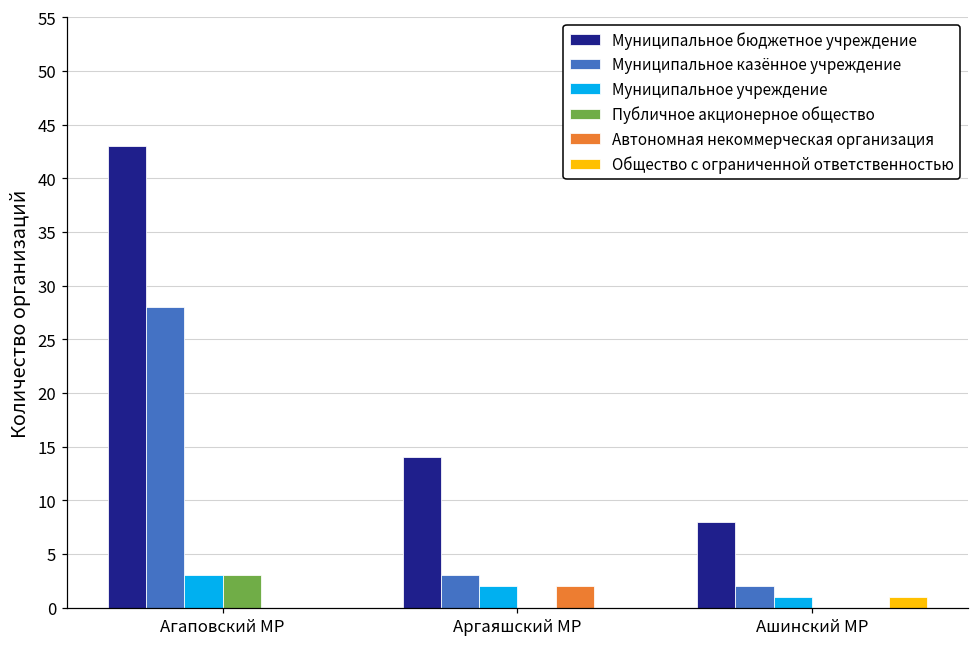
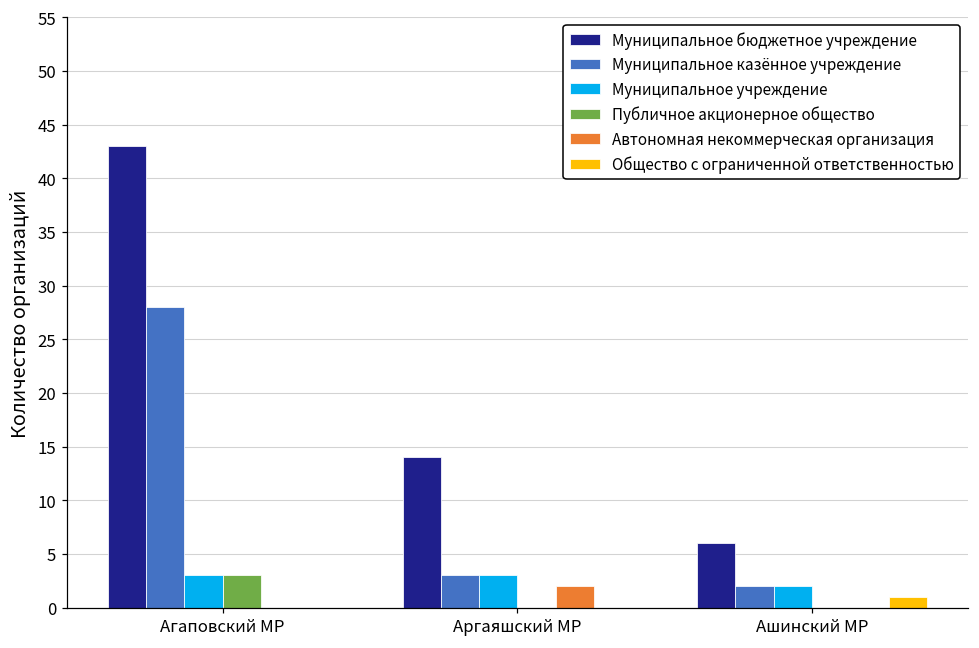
  {
    "Муниципальное бюджетное учреждение": {
      "Агаповский МР": 43,
      "Аргаяшский МР": 14,
-     "Ашинский МР": 8
+     "Ашинский МР": 6
    },
    "Муниципальное казённое учреждение": {
      "Агаповский МР": 28,
      "Аргаяшский МР": 3,
      "Ашинский МР": 2
    },
    "Муниципальное учреждение": {
      "Агаповский МР": 3,
-     "Аргаяшский МР": 2,
-     "Ашинский МР": 1
+     "Аргаяшский МР": 3,
+     "Ашинский МР": 2
    },
    "Публичное акционерное общество": {
      "Агаповский МР": 3,
      "Аргаяшский МР": 0,
      "Ашинский МР": 0
    },
    "Автономная некоммерческая организация": {
      "Агаповский МР": 0,
      "Аргаяшский МР": 2,
      "Ашинский МР": 0
    },
    "Общество с ограниченной ответственностью": {
      "Агаповский МР": 0,
      "Аргаяшский МР": 0,
      "Ашинский МР": 1
    }
  }
